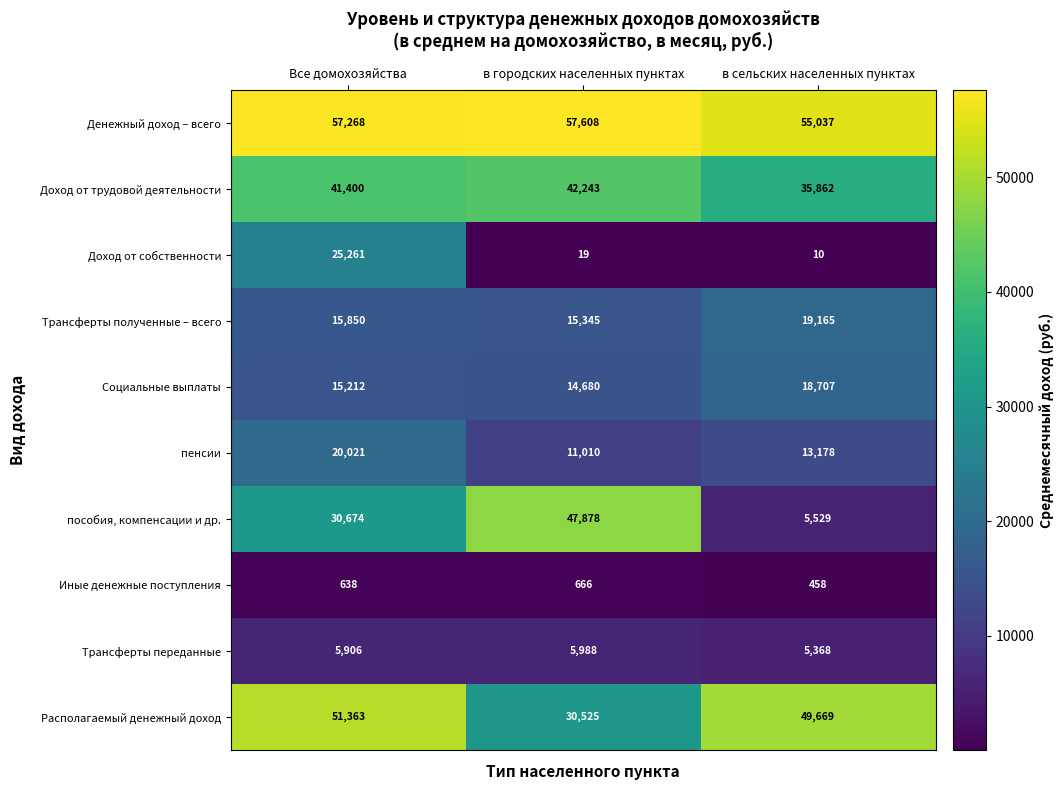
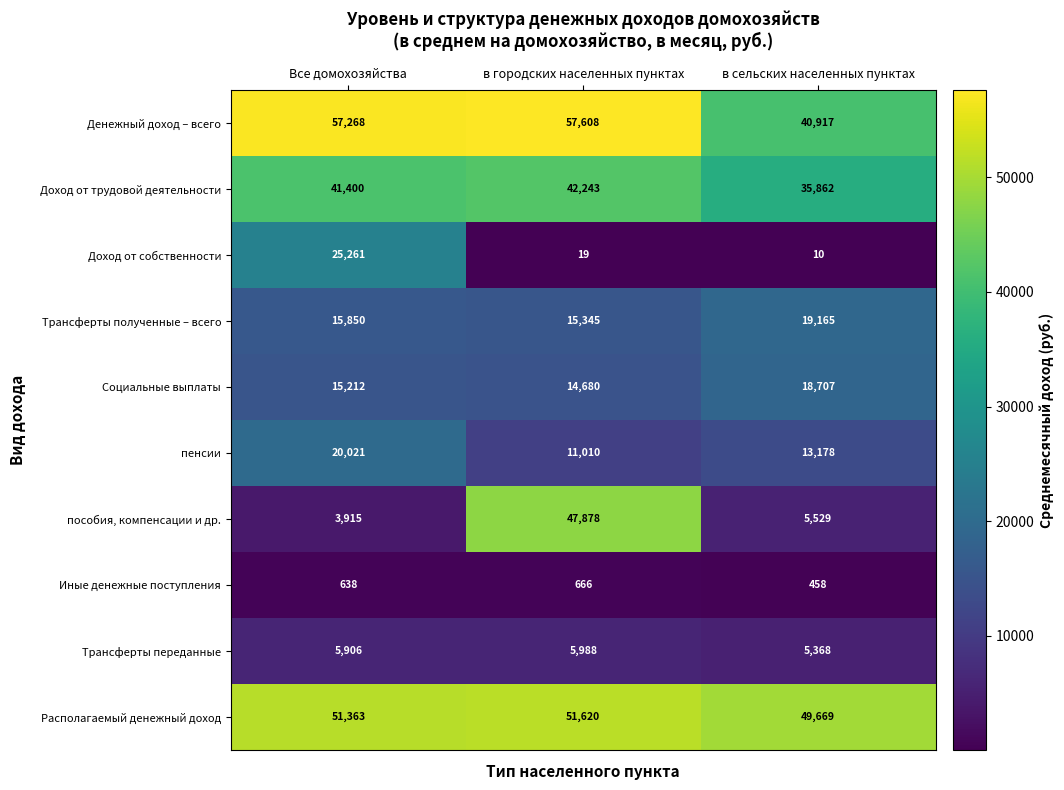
  {
    "Денежный доход – всего": {
      "Все домохозяйства": "57,268",
      "в городских населенных пунктах": "57,608",
-     "в сельских населенных пунктах": "55,037"
+     "в сельских населенных пунктах": "40,917"
    },
    "Доход от трудовой деятельности": {
      "Все домохозяйства": "41,400",
      "в городских населенных пунктах": "42,243",
      "в сельских населенных пунктах": "35,862"
    },
    "Доход от собственности": {
      "Все домохозяйства": "25,261",
      "в городских населенных пунктах": "19",
      "в сельских населенных пунктах": "10"
    },
    "Трансферты полученные – всего": {
      "Все домохозяйства": "15,850",
      "в городских населенных пунктах": "15,345",
      "в сельских населенных пунктах": "19,165"
    },
    "Социальные выплаты": {
      "Все домохозяйства": "15,212",
      "в городских населенных пунктах": "14,680",
      "в сельских населенных пунктах": "18,707"
    },
    "пенсии": {
      "Все домохозяйства": "20,021",
      "в городских населенных пунктах": "11,010",
      "в сельских населенных пунктах": "13,178"
    },
    "пособия, компенсации и др.": {
-     "Все домохозяйства": "30,674",
+     "Все домохозяйства": "3,915",
      "в городских населенных пунктах": "47,878",
      "в сельских населенных пунктах": "5,529"
    },
    "Иные денежные поступления": {
      "Все домохозяйства": "638",
      "в городских населенных пунктах": "666",
      "в сельских населенных пунктах": "458"
    },
    "Трансферты переданные": {
      "Все домохозяйства": "5,906",
      "в городских населенных пунктах": "5,988",
      "в сельских населенных пунктах": "5,368"
    },
    "Располагаемый денежный доход": {
      "Все домохозяйства": "51,363",
-     "в городских населенных пунктах": "30,525",
+     "в городских населенных пунктах": "51,620",
      "в сельских населенных пунктах": "49,669"
    }
  }
